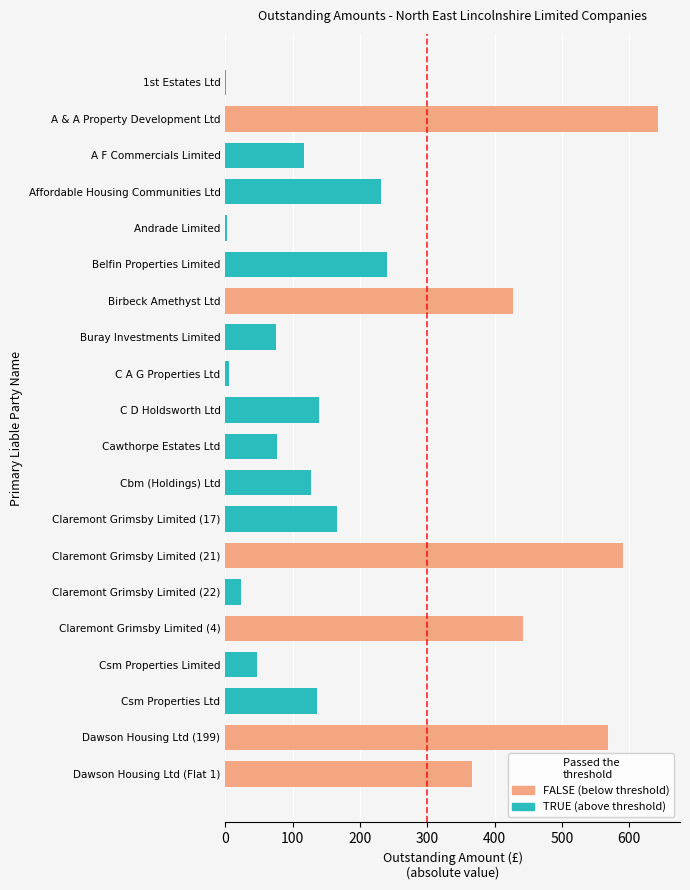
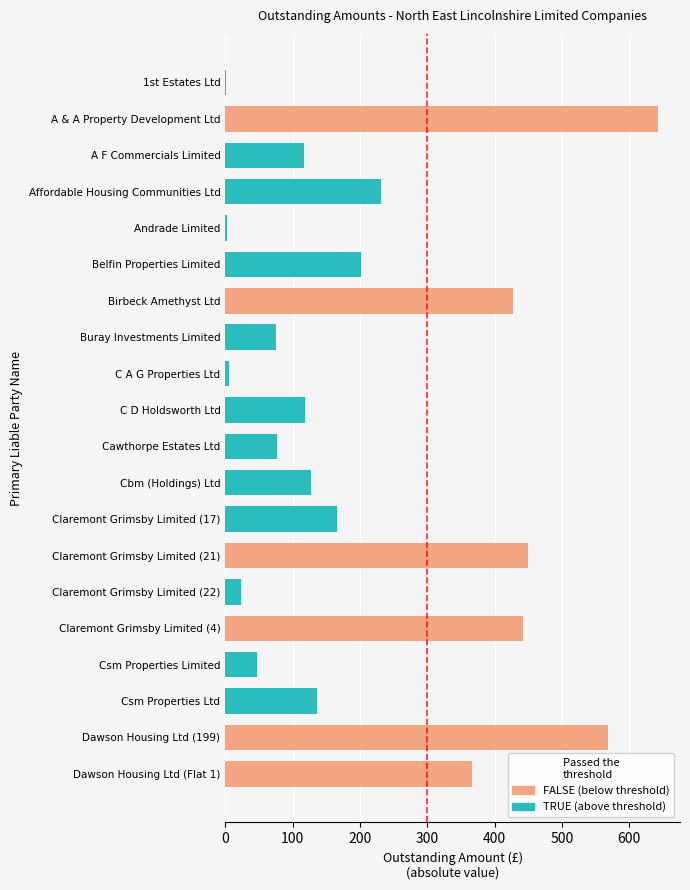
  {
    "A & A Property Development Ltd": 640,
    "A F Commercials Limited": 120,
    "Affordable Housing Communities Ltd": 230,
-   "Belfin Properties Limited": 240,
+   "Belfin Properties Limited": 200,
    "Birbeck Amethyst Ltd": 430,
    "Buray Investments Limited": 70,
    "C A G Properties Ltd": 0,
-   "C D Holdsworth Ltd": 140,
+   "C D Holdsworth Ltd": 120,
    "Cawthorpe Estates Ltd": 80,
    "Cbm (Holdings) Ltd": 130,
    "Claremont Grimsby Limited (17)": 170,
-   "Claremont Grimsby Limited (21)": 590,
+   "Claremont Grimsby Limited (21)": 450,
    "Claremont Grimsby Limited (22)": 20,
    "Claremont Grimsby Limited (4)": 440,
    "Csm Properties Limited": 50,
    "Csm Properties Ltd": 140,
    "Dawson Housing Ltd (199)": 570,
    "Dawson Housing Ltd (Flat 1)": 370
  }
